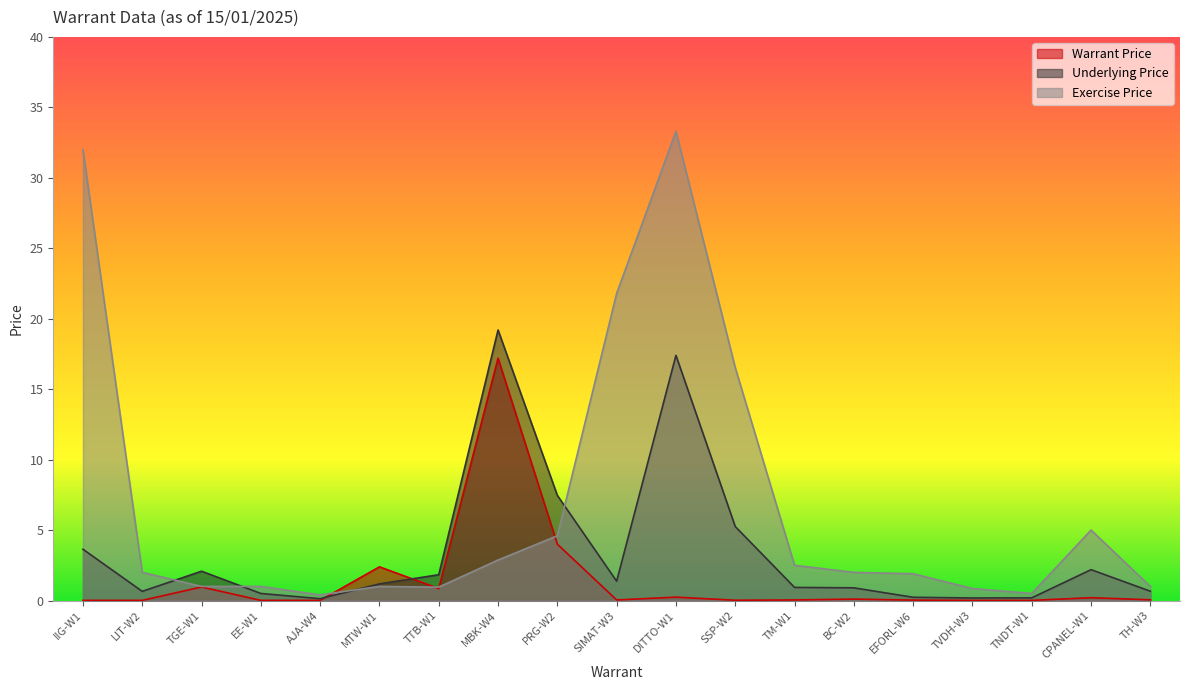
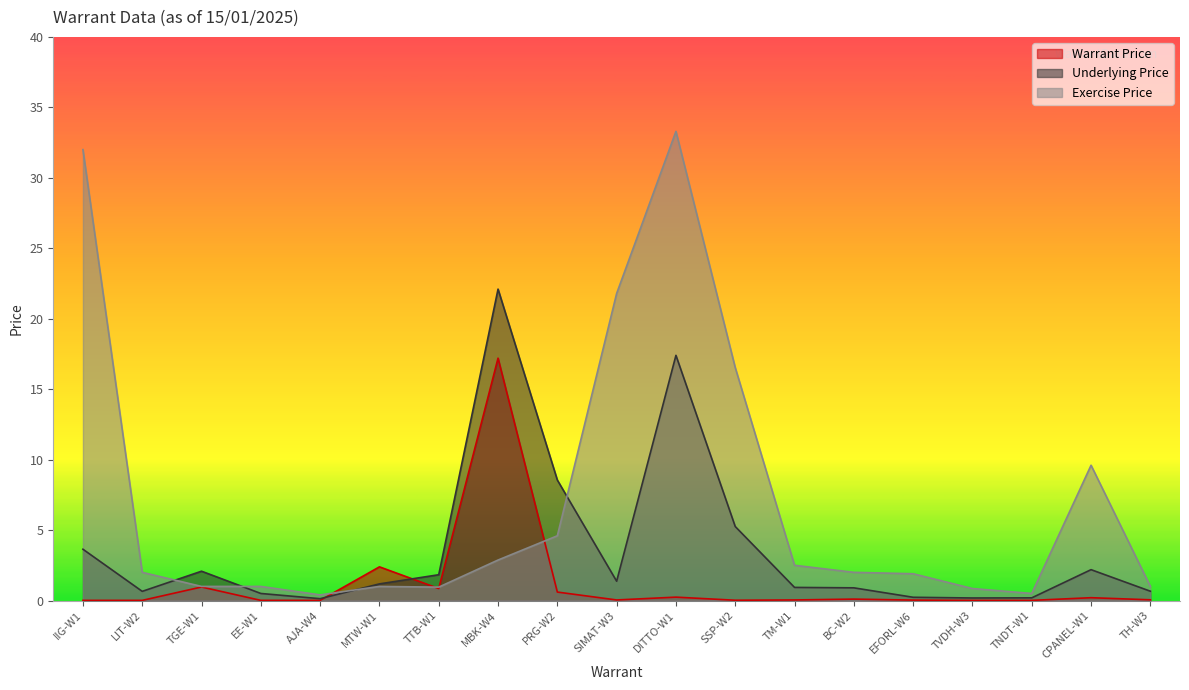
  {
    "Warrant Price": {
      "IIG-W1": 0.0,
      "LIT-W2": 0.0,
      "EE-W1": 0.0,
      "MTW-W1": 2.4,
      "MBK-W4": 17.2,
-     "PRG-W2": 4.0,
+     "PRG-W2": 0.6,
      "SIMAT-W3": 0.0,
      "DITTO-W1": 0.2,
      "SSP-W2": 0.0,
      "TM-W1": 0.0,
      "BC-W2": 0.1,
      "EFORL-W6": 0.0,
      "TNDT-W1": 0.0,
      "CPANEL-W1": 0.2,
      "TH-W3": 0.1
    },
    "Underlying Price": {
      "IIG-W1": 3.6,
      "LIT-W2": 0.7,
      "TGE-W1": 2.1,
      "EE-W1": 0.5,
      "TTB-W1": 1.8,
-     "MBK-W4": 19.2,
-     "PRG-W2": 7.5,
+     "MBK-W4": 22.1,
+     "PRG-W2": 8.6,
      "SIMAT-W3": 1.4,
      "DITTO-W1": 17.4,
      "SSP-W2": 5.3,
      "TM-W1": 0.9,
      "BC-W2": 0.9,
      "EFORL-W6": 0.2,
      "TNDT-W1": 0.2,
      "CPANEL-W1": 2.2,
      "TH-W3": 0.7
    },
    "Exercise Price": {
      "IIG-W1": 32.0,
      "LIT-W2": 2.0,
      "EE-W1": 1.0,
      "AJA-W4": 0.4,
      "MBK-W4": 2.9,
      "PRG-W2": 4.6,
      "SIMAT-W3": 21.8,
      "DITTO-W1": 33.3,
      "SSP-W2": 16.5,
      "TM-W1": 2.5,
      "BC-W2": 2.0,
      "EFORL-W6": 1.9,
      "TVDH-W3": 0.9,
      "TNDT-W1": 0.5,
-     "CPANEL-W1": 5.0,
+     "CPANEL-W1": 9.6,
      "TH-W3": 1.0
    }
  }
